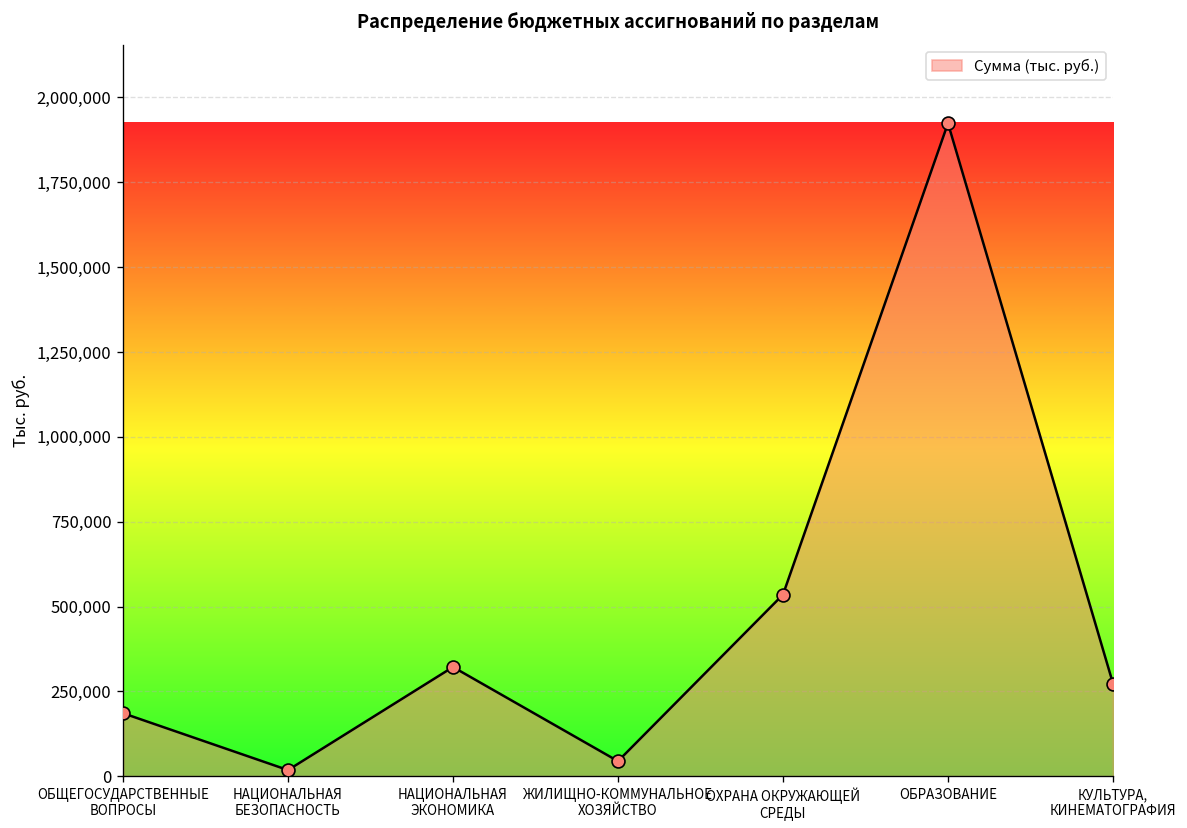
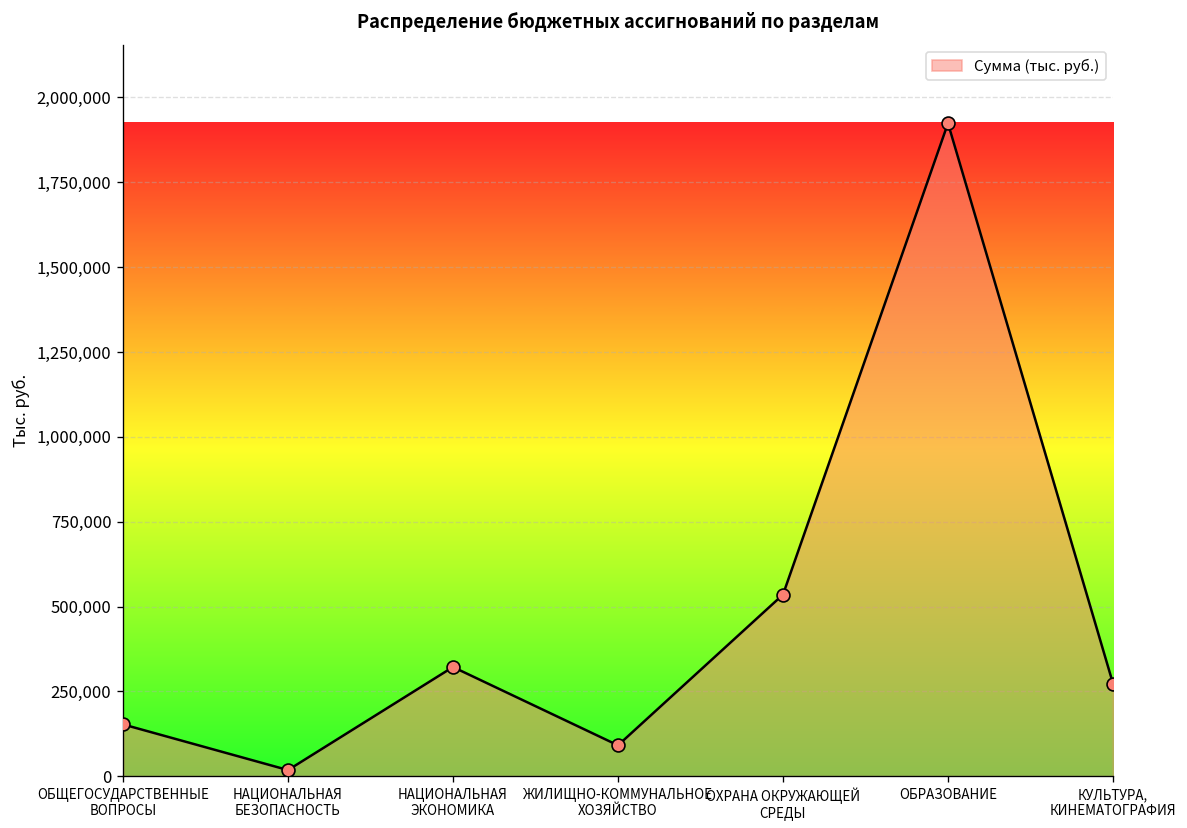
  {
-   "ОБЩЕГОСУДАРСТВЕННЫЕ ВОПРОСЫ": "190,000",
+   "ОБЩЕГОСУДАРСТВЕННЫЕ ВОПРОСЫ": "150,000",
    "НАЦИОНАЛЬНАЯ БЕЗОПАСНОСТЬ": "20,000",
    "НАЦИОНАЛЬНАЯ ЭКОНОМИКА": "320,000",
-   "ЖИЛИЩНО-КОММУНАЛЬНОЕ ХОЗЯЙСТВО": "40,000",
+   "ЖИЛИЩНО-КОММУНАЛЬНОЕ ХОЗЯЙСТВО": "90,000",
    "ОХРАНА ОКРУЖАЮЩЕЙ СРЕДЫ": "540,000",
    "ОБРАЗОВАНИЕ": "1,920,000",
    "КУЛЬТУРА, КИНЕМАТОГРАФИЯ": "270,000"
  }
